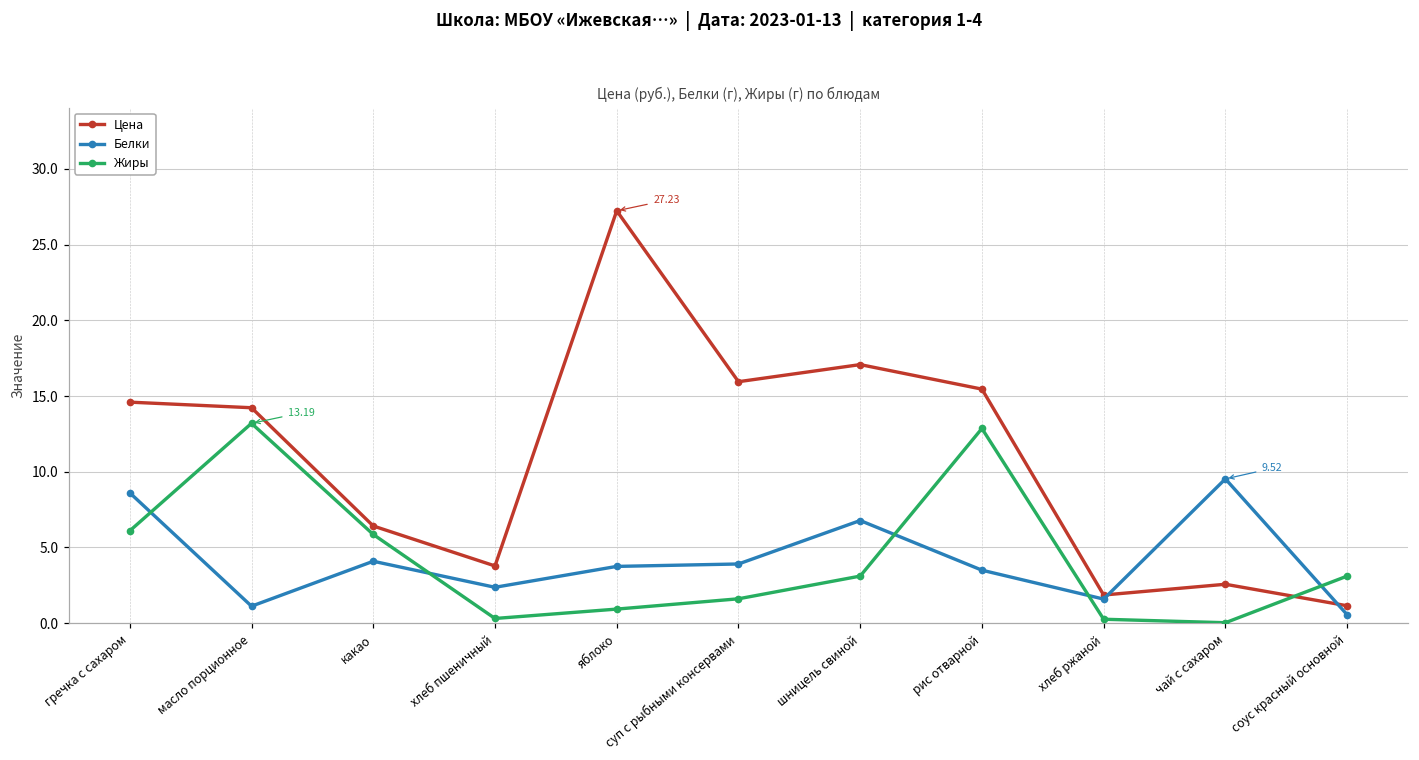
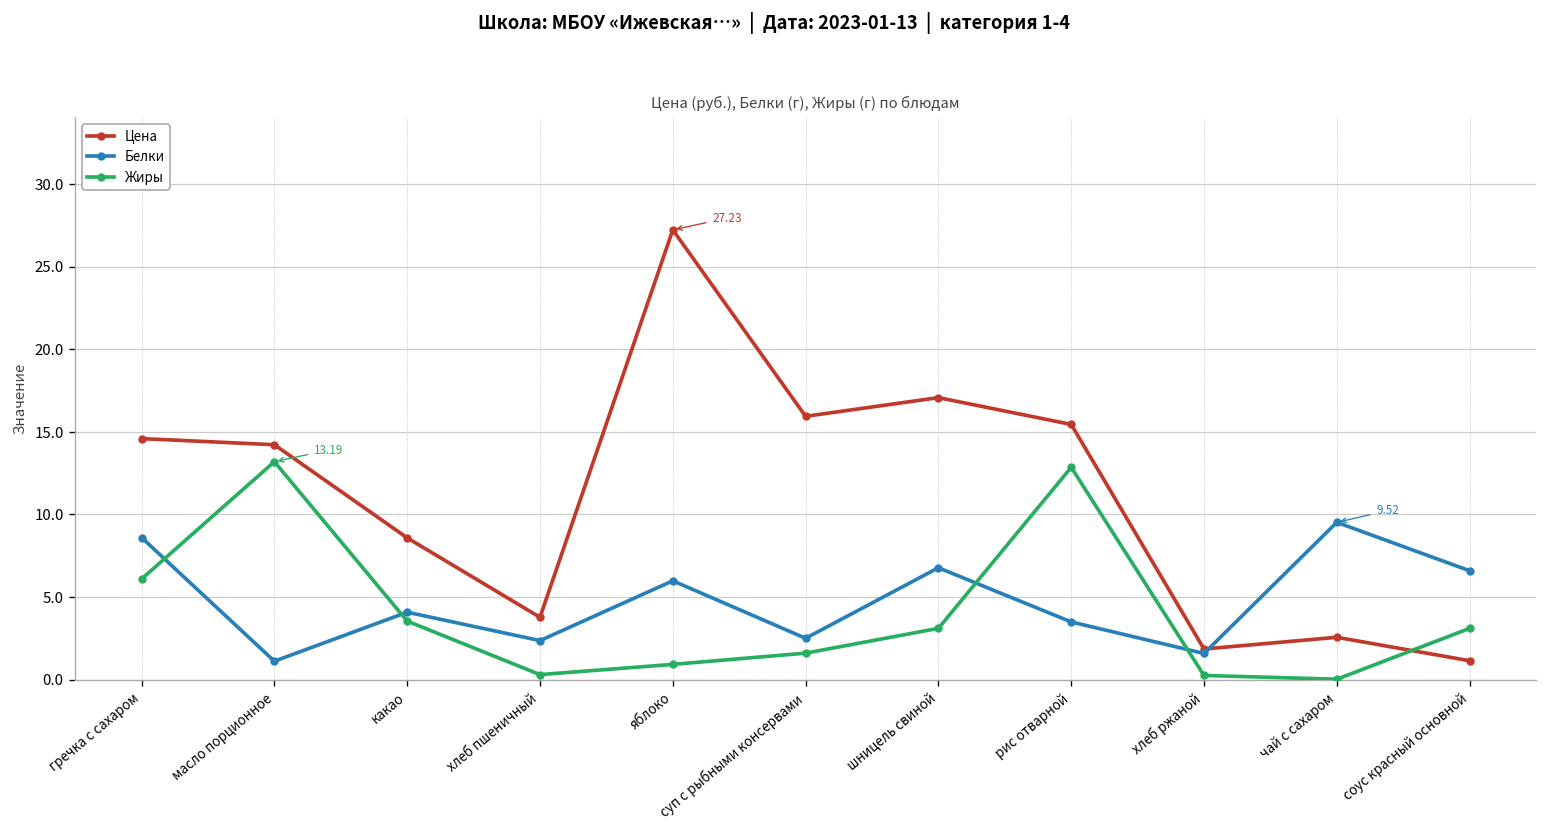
  {
    "Цена": {
      "гречка с сахаром": 14.6,
-     "какао": 6.4,
+     "какао": 8.6,
      "хлеб пшеничный": 3.8,
      "суп с рыбными консервами": 15.9,
      "шницель свиной": 17.1,
      "рис отварной": 15.5,
      "хлеб ржаной": 1.9,
      "чай с сахаром": 2.6,
      "соус красный основной": 1.1
    },
    "Белки": {
      "гречка с сахаром": 8.6,
      "масло порционное": 1.1,
      "какао": 4.1,
      "хлеб пшеничный": 2.4,
-     "яблоко": 3.7,
-     "суп с рыбными консервами": 3.9,
+     "яблоко": 6.0,
+     "суп с рыбными консервами": 2.5,
      "шницель свиной": 6.8,
      "рис отварной": 3.5,
      "хлеб ржаной": 1.6,
-     "соус красный основной": 0.6
+     "соус красный основной": 6.6
    },
    "Жиры": {
      "гречка с сахаром": 6.1,
-     "какао": 5.9,
+     "какао": 3.5,
      "хлеб пшеничный": 0.3,
      "яблоко": 0.9,
      "суп с рыбными консервами": 1.6,
      "шницель свиной": 3.1,
      "рис отварной": 12.9,
      "хлеб ржаной": 0.3,
      "чай с сахаром": 0.0,
      "соус красный основной": 3.1
    }
  }
